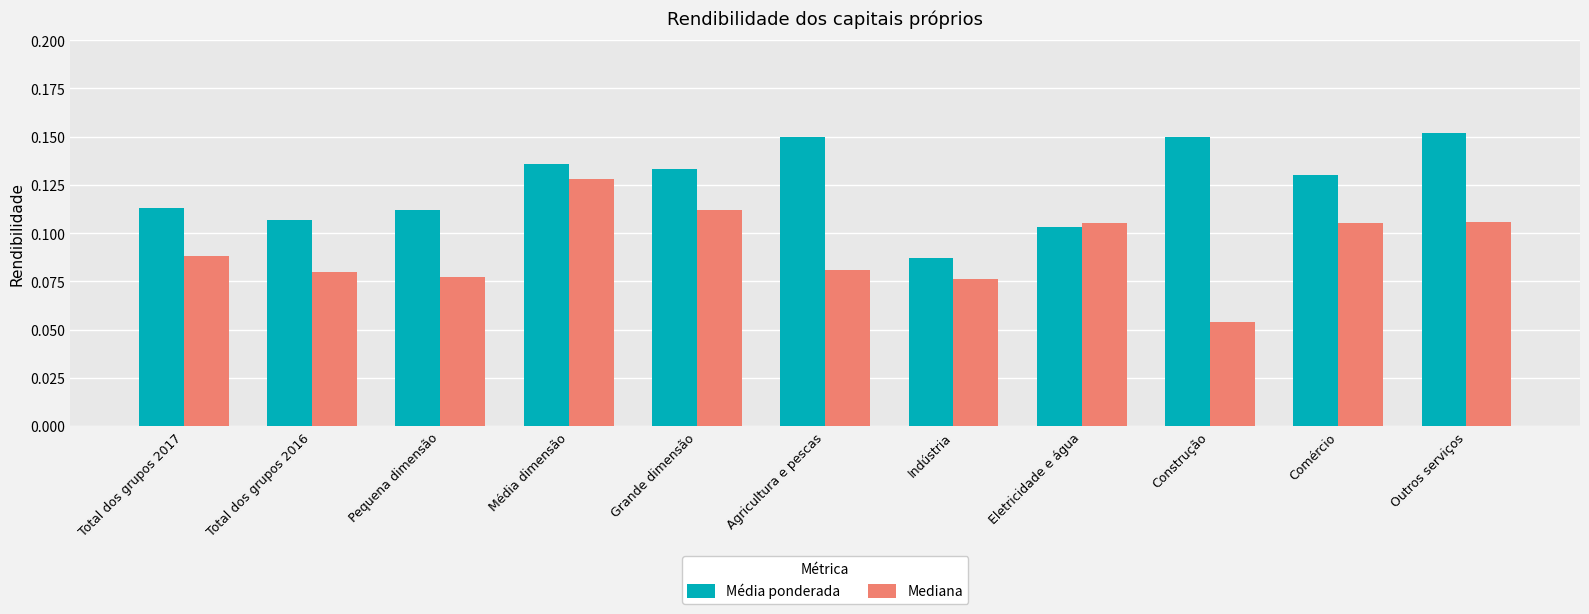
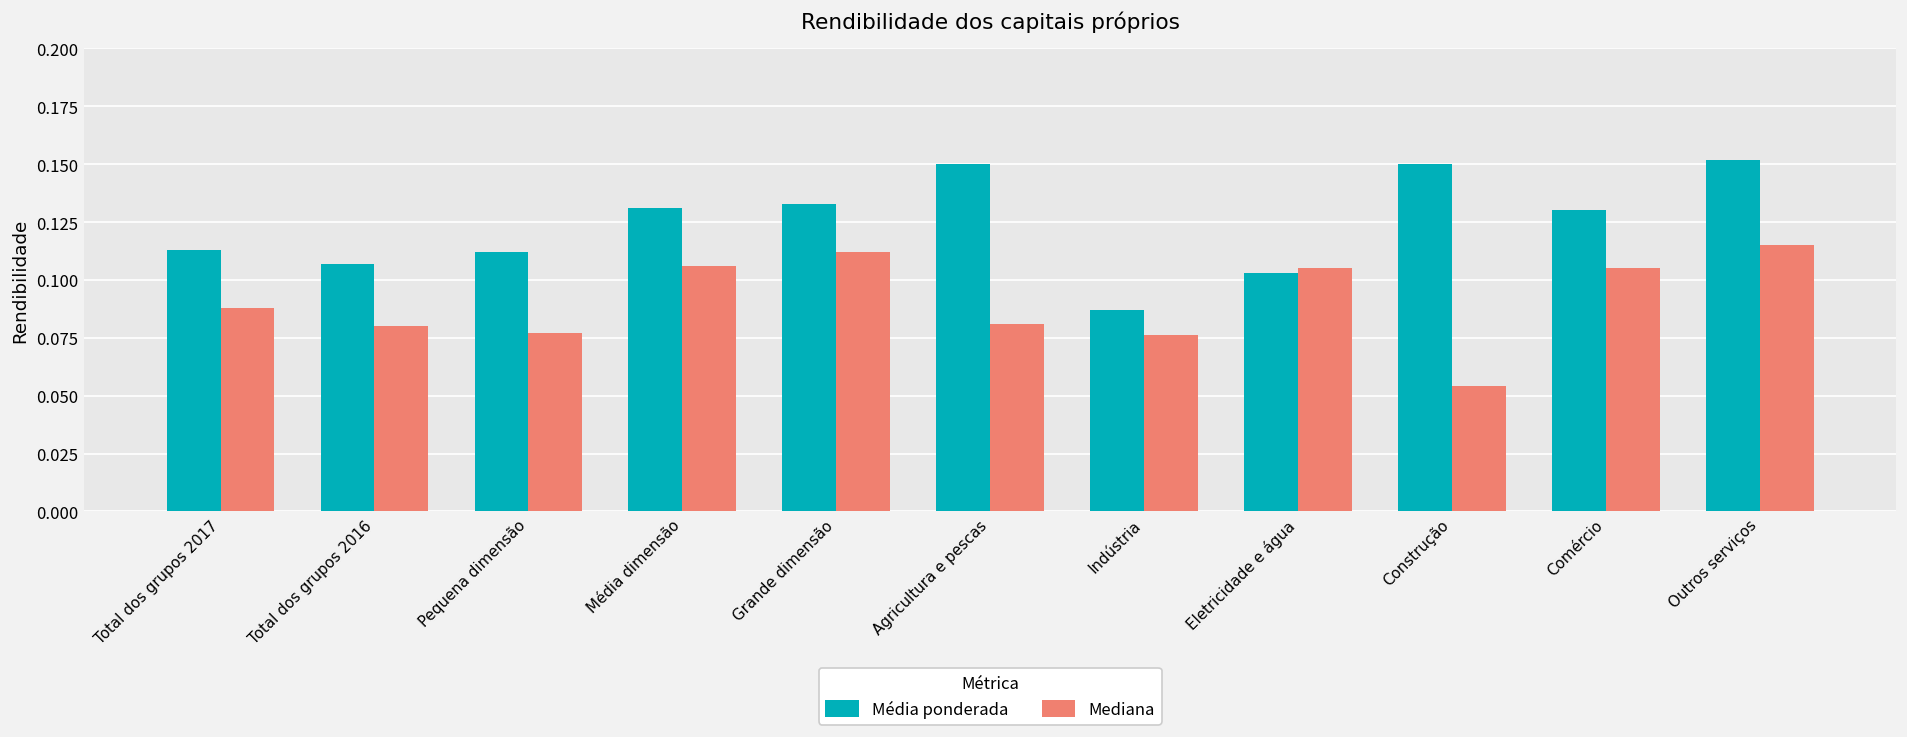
  {
    "Média ponderada": {
      "Total dos grupos 2017": 0.113,
      "Total dos grupos 2016": 0.107,
      "Pequena dimensão": 0.112,
-     "Média dimensão": 0.136,
+     "Média dimensão": 0.131,
      "Grande dimensão": 0.133,
      "Agricultura e pescas": 0.150,
      "Indústria": 0.087,
      "Eletricidade e água": 0.103,
      "Construção": 0.150,
      "Comércio": 0.130,
      "Outros serviços": 0.152
    },
    "Mediana": {
      "Total dos grupos 2017": 0.088,
      "Total dos grupos 2016": 0.080,
      "Pequena dimensão": 0.077,
-     "Média dimensão": 0.128,
+     "Média dimensão": 0.106,
      "Grande dimensão": 0.112,
      "Agricultura e pescas": 0.081,
      "Indústria": 0.076,
      "Eletricidade e água": 0.105,
      "Construção": 0.054,
      "Comércio": 0.105,
-     "Outros serviços": 0.106
+     "Outros serviços": 0.115
    }
  }
